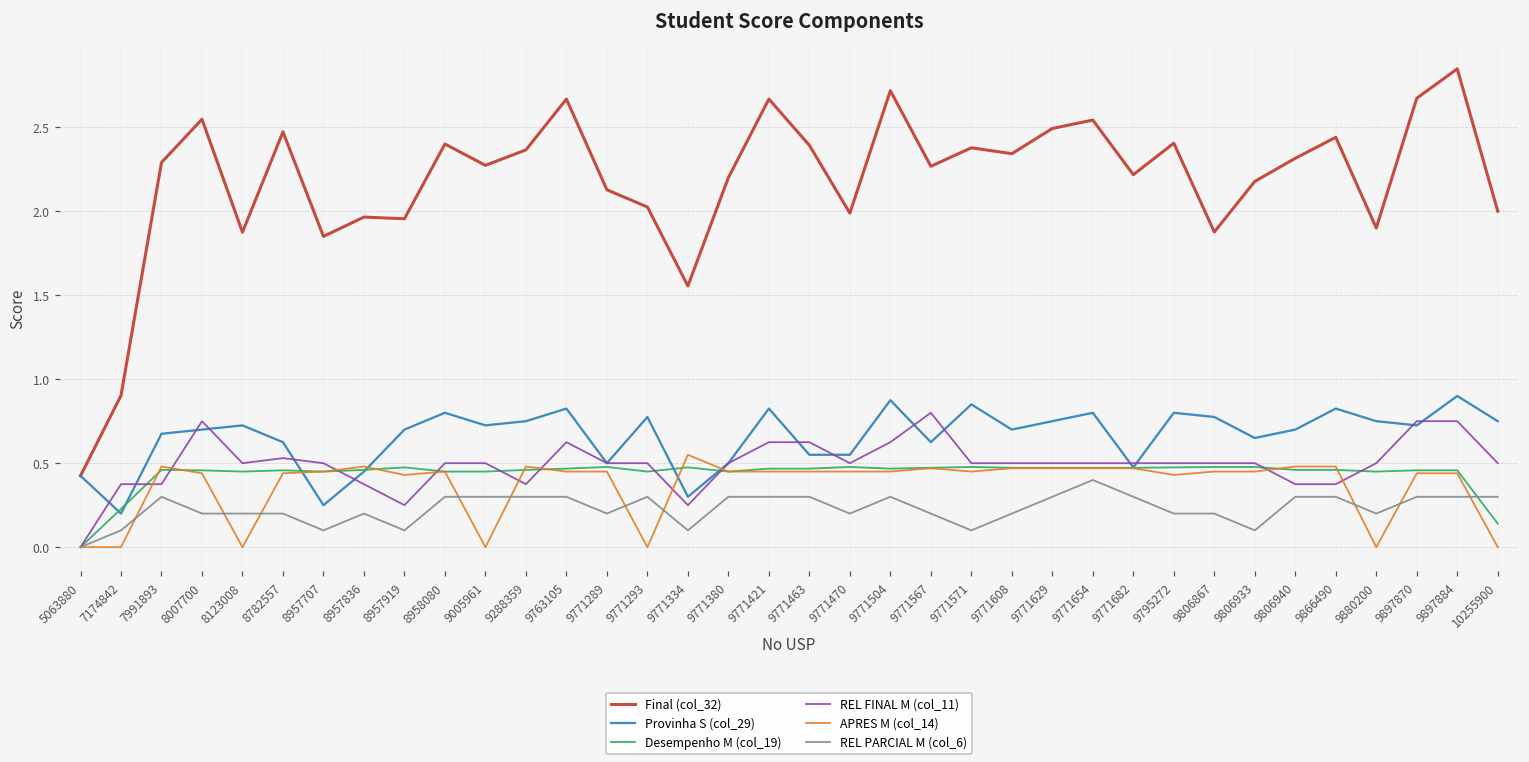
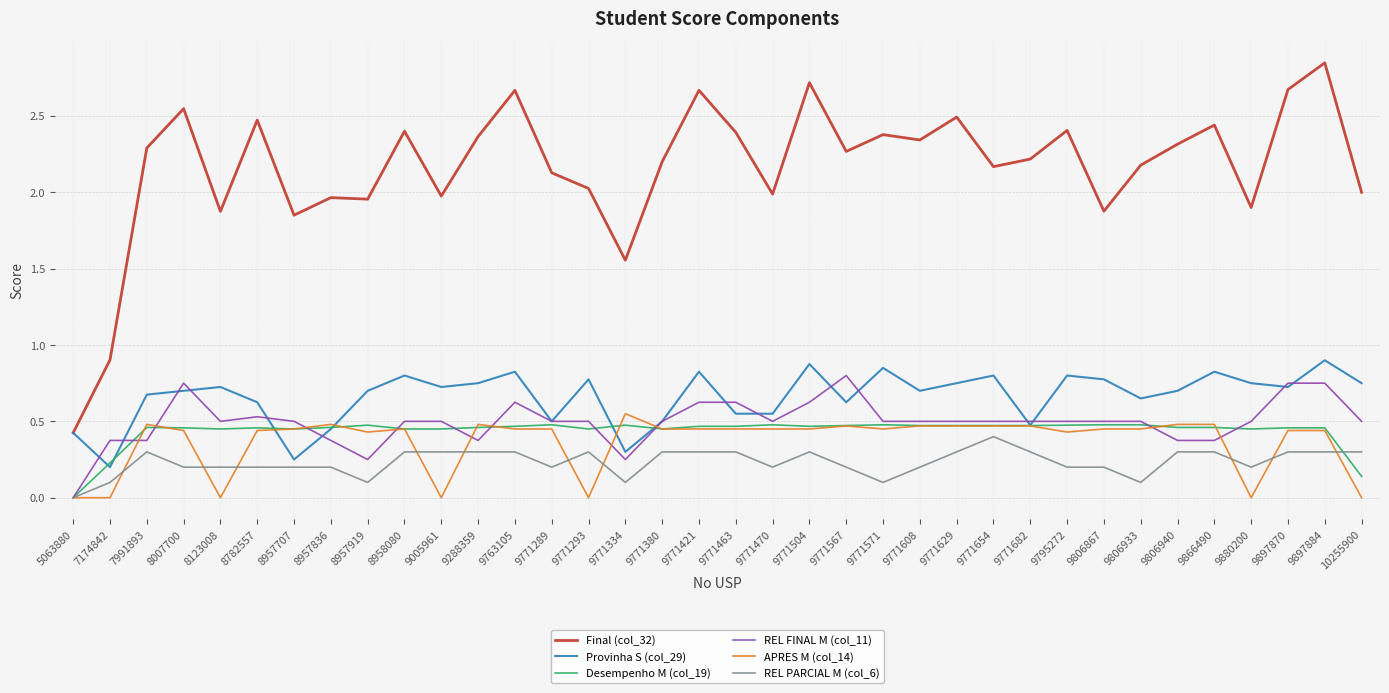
  {
    "Final (col_32)": {
      "7174842": 0.90,
      "7991893": 2.29,
      "8007700": 2.55,
      "8123008": 1.88,
      "8782557": 2.47,
      "8957707": 1.85,
      "8957836": 1.97,
      "8957919": 1.96,
      "8958080": 2.40,
-     "9005961": 2.27,
+     "9005961": 1.98,
      "9288359": 2.37,
      "9763105": 2.67,
      "9771289": 2.13,
      "9771293": 2.03,
      "9771334": 1.56,
      "9771380": 2.20,
      "9771421": 2.67,
      "9771463": 2.39,
      "9771470": 1.99,
      "9771504": 2.72,
      "9771567": 2.27,
      "9771571": 2.38,
      "9771608": 2.34,
      "9771629": 2.49,
-     "9771654": 2.54,
+     "9771654": 2.17,
      "9771682": 2.22,
      "9795272": 2.41,
      "9806867": 1.88,
      "9806933": 2.18,
      "9806940": 2.32,
      "9866490": 2.44,
      "9880200": 1.90,
      "9897870": 2.67,
      "9897884": 2.85,
      "10255900": 2.00
    },
    "Provinha S (col_29)": {
      "7174842": 0.20,
      "7991893": 0.68,
      "8007700": 0.70,
      "8123008": 0.73,
      "8782557": 0.63,
      "8957707": 0.25,
      "8957919": 0.70,
      "8958080": 0.80,
      "9005961": 0.73,
      "9288359": 0.75,
      "9763105": 0.83,
      "9771293": 0.78,
      "9771334": 0.30,
      "9771421": 0.83,
      "9771463": 0.55,
      "9771470": 0.55,
      "9771504": 0.88,
      "9771567": 0.63,
      "9771571": 0.85,
      "9771608": 0.70,
      "9771629": 0.75,
      "9771654": 0.80,
      "9795272": 0.80,
      "9806867": 0.78,
      "9806933": 0.65,
      "9806940": 0.70,
      "9866490": 0.83,
      "9880200": 0.75,
      "9897870": 0.73,
      "9897884": 0.90,
      "10255900": 0.75
    },
    "Desempenho M (col_19)": {
      "7174842": 0.23,
      "7991893": 0.46,
      "8007700": 0.46,
      "8123008": 0.45,
      "8782557": 0.46,
      "8957919": 0.48,
      "9005961": 0.45,
      "9288359": 0.46,
      "9763105": 0.47,
      "9771289": 0.48,
      "9771293": 0.45,
      "9771334": 0.48,
      "9771421": 0.47,
      "9771463": 0.47,
      "9771470": 0.48,
      "9771504": 0.47,
      "9771571": 0.48,
      "9795272": 0.48,
      "9806867": 0.48,
      "9806933": 0.48,
      "9806940": 0.46,
      "9866490": 0.46,
      "9880200": 0.45,
      "9897870": 0.46,
      "9897884": 0.46,
      "10255900": 0.14
    },
    "REL FINAL M (col_11)": {
      "7174842": 0.38,
      "7991893": 0.38,
      "8007700": 0.75,
      "8123008": 0.50,
      "8782557": 0.53,
      "8957707": 0.50,
      "8957836": 0.38,
      "8957919": 0.25,
      "8958080": 0.50,
      "9005961": 0.50,
      "9288359": 0.38,
      "9763105": 0.63,
      "9771293": 0.50,
      "9771334": 0.25,
      "9771421": 0.63,
      "9771463": 0.63,
      "9771470": 0.50,
      "9771504": 0.63,
      "9771567": 0.80,
      "9771571": 0.50,
      "9771608": 0.50,
      "9771629": 0.50,
      "9771654": 0.50,
      "9771682": 0.50,
      "9795272": 0.50,
      "9806867": 0.50,
      "9806933": 0.50,
      "9806940": 0.38,
      "9866490": 0.38,
      "9880200": 0.50,
      "9897870": 0.75,
      "9897884": 0.75,
      "10255900": 0.50
    },
    "APRES M (col_14)": {
      "7174842": 0.00,
      "7991893": 0.48,
      "8007700": 0.44,
      "8123008": 0.00,
      "8782557": 0.44,
      "8957836": 0.48,
      "8957919": 0.43,
      "9005961": 0.00,
      "9288359": 0.48,
      "9763105": 0.45,
      "9771289": 0.45,
      "9771293": 0.00,
      "9771334": 0.55,
      "9771421": 0.45,
      "9771463": 0.45,
      "9771470": 0.45,
      "9771504": 0.45,
      "9771571": 0.45,
      "9795272": 0.43,
      "9806867": 0.45,
      "9806933": 0.45,
      "9806940": 0.48,
      "9866490": 0.48,
      "9880200": 0.00,
      "9897870": 0.44,
      "9897884": 0.44,
      "10255900": 0.00
    },
    "REL PARCIAL M (col_6)": {
      "7174842": 0.1,
      "7991893": 0.3,
      "8007700": 0.2,
      "8123008": 0.2,
      "8782557": 0.2,
-     "8957707": 0.1,
+     "8957707": 0.2,
      "8957836": 0.2,
      "8957919": 0.1,
      "8958080": 0.3,
      "9005961": 0.3,
      "9288359": 0.3,
      "9763105": 0.3,
      "9771289": 0.2,
      "9771293": 0.3,
      "9771334": 0.1,
      "9771380": 0.3,
      "9771421": 0.3,
      "9771463": 0.3,
      "9771470": 0.2,
      "9771504": 0.3,
      "9771567": 0.2,
      "9771571": 0.1,
      "9771608": 0.2,
      "9771629": 0.3,
      "9771654": 0.4,
      "9771682": 0.3,
      "9795272": 0.2,
      "9806867": 0.2,
      "9806933": 0.1,
      "9806940": 0.3,
      "9866490": 0.3,
      "9880200": 0.2,
      "9897870": 0.3,
      "9897884": 0.3,
      "10255900": 0.3
    }
  }
